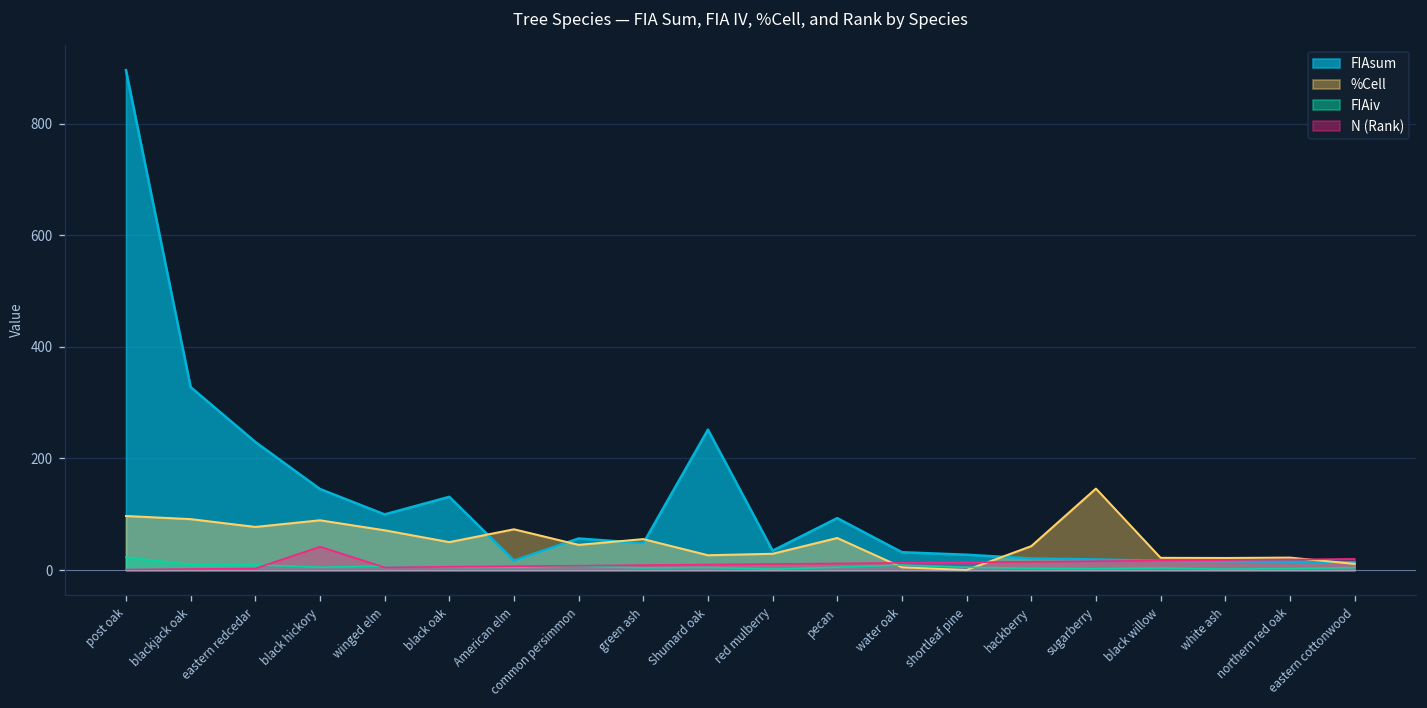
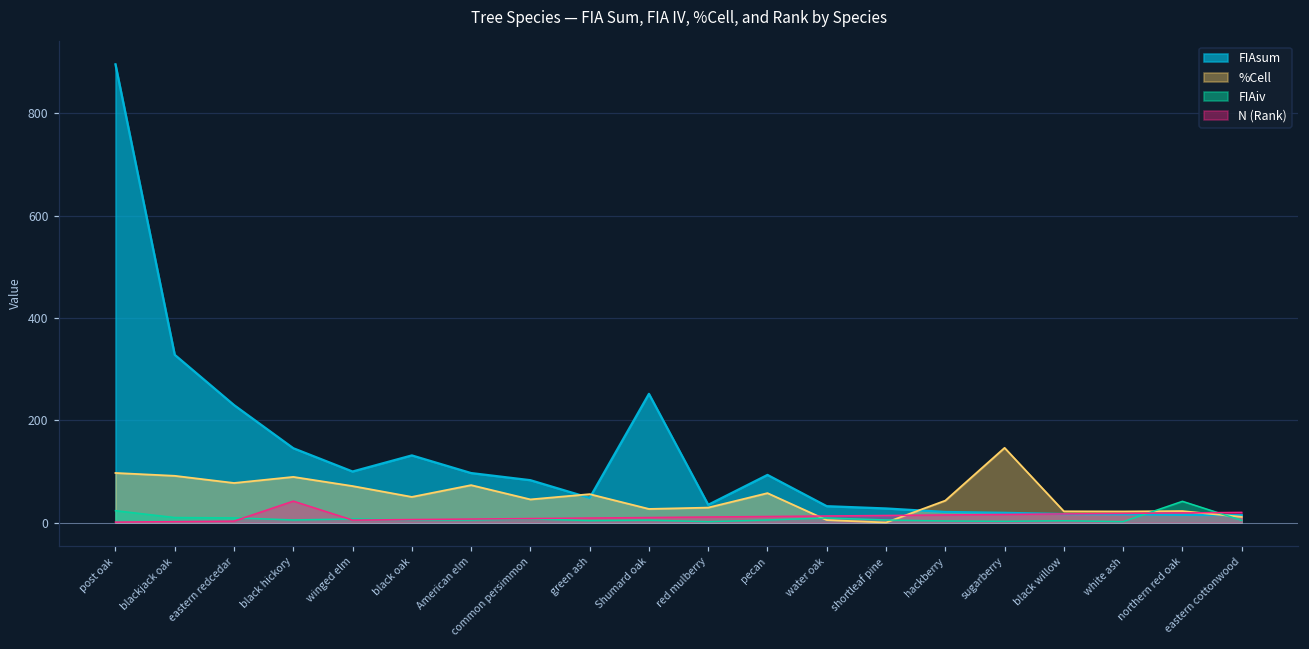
  {
    "FIAsum": {
      "post oak": 900,
      "blackjack oak": 330,
      "eastern redcedar": 230,
      "black hickory": 150,
      "winged elm": 100,
      "black oak": 130,
-     "American elm": 20,
-     "common persimmon": 60,
+     "American elm": 100,
+     "common persimmon": 80,
      "green ash": 50,
      "Shumard oak": 250,
      "red mulberry": 30,
      "pecan": 90,
      "water oak": 30,
      "shortleaf pine": 30,
      "hackberry": 20
    },
    "%Cell": {
      "post oak": 100,
      "blackjack oak": 90,
      "eastern redcedar": 80,
      "black hickory": 90,
      "winged elm": 70,
      "black oak": 50,
      "American elm": 70,
      "common persimmon": 50,
      "green ash": 60,
      "Shumard oak": 30,
      "red mulberry": 30,
      "pecan": 60,
      "hackberry": 40,
      "sugarberry": 150
    },
    "FIAiv": {
      "post oak": 20,
      "blackjack oak": 10,
      "eastern redcedar": 10,
      "black hickory": 10,
      "red mulberry": 0,
      "pecan": 10,
      "hackberry": 0,
      "sugarberry": 0,
      "black willow": 0,
      "white ash": 0,
-     "northern red oak": 0,
+     "northern red oak": 40,
      "eastern cottonwood": 0
    },
    "N (Rank)": {
      "post oak": 0,
      "blackjack oak": 0,
      "eastern redcedar": 0,
      "black hickory": 40,
      "red mulberry": 10,
      "pecan": 10,
      "shortleaf pine": 10,
      "hackberry": 20,
      "eastern cottonwood": 20
    }
  }
